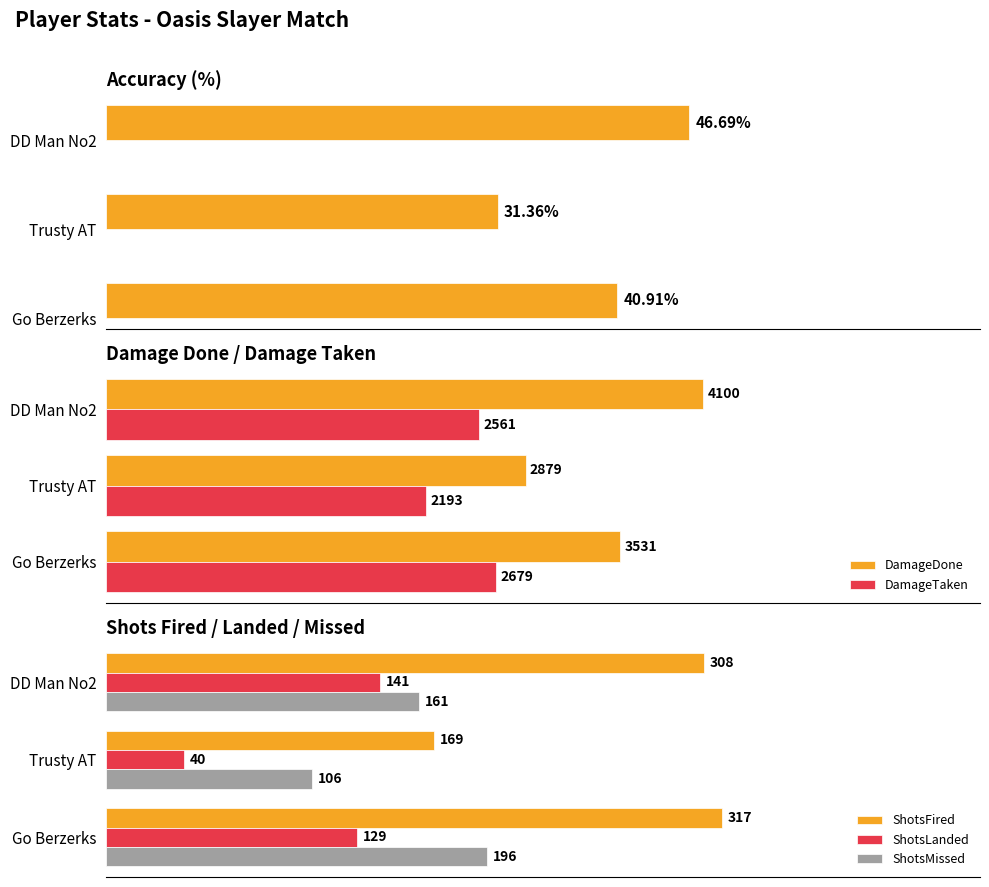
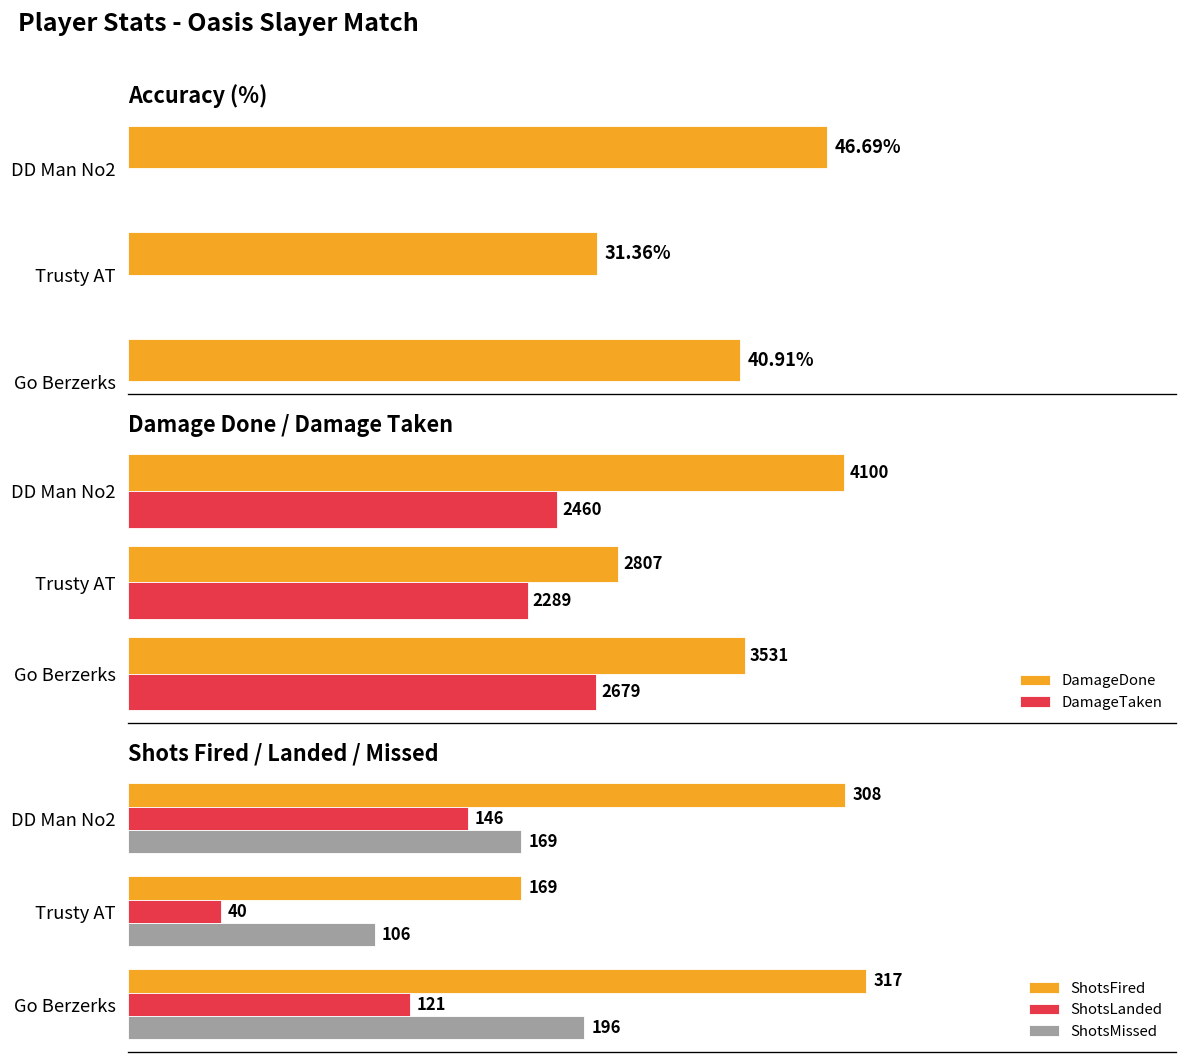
  {
    "Accuracy (%)": {
      "DD Man No2": "46.69%",
      "Trusty AT": "31.36%",
      "Go Berzerks": "40.91%"
    },
    "Damage Done / Damage Taken": {
      "DamageDone": {
        "DD Man No2": "4100",
-       "Trusty AT": "2879",
+       "Trusty AT": "2807",
        "Go Berzerks": "3531"
      },
      "DamageTaken": {
-       "DD Man No2": "2561",
-       "Trusty AT": "2193",
+       "DD Man No2": "2460",
+       "Trusty AT": "2289",
        "Go Berzerks": "2679"
      }
    },
    "Shots Fired / Landed / Missed": {
      "ShotsFired": {
        "DD Man No2": "308",
        "Trusty AT": "169",
        "Go Berzerks": "317"
      },
      "ShotsLanded": {
-       "DD Man No2": "141",
+       "DD Man No2": "146",
        "Trusty AT": "40",
-       "Go Berzerks": "129"
+       "Go Berzerks": "121"
      },
      "ShotsMissed": {
-       "DD Man No2": "161",
+       "DD Man No2": "169",
        "Trusty AT": "106",
        "Go Berzerks": "196"
      }
    }
  }
